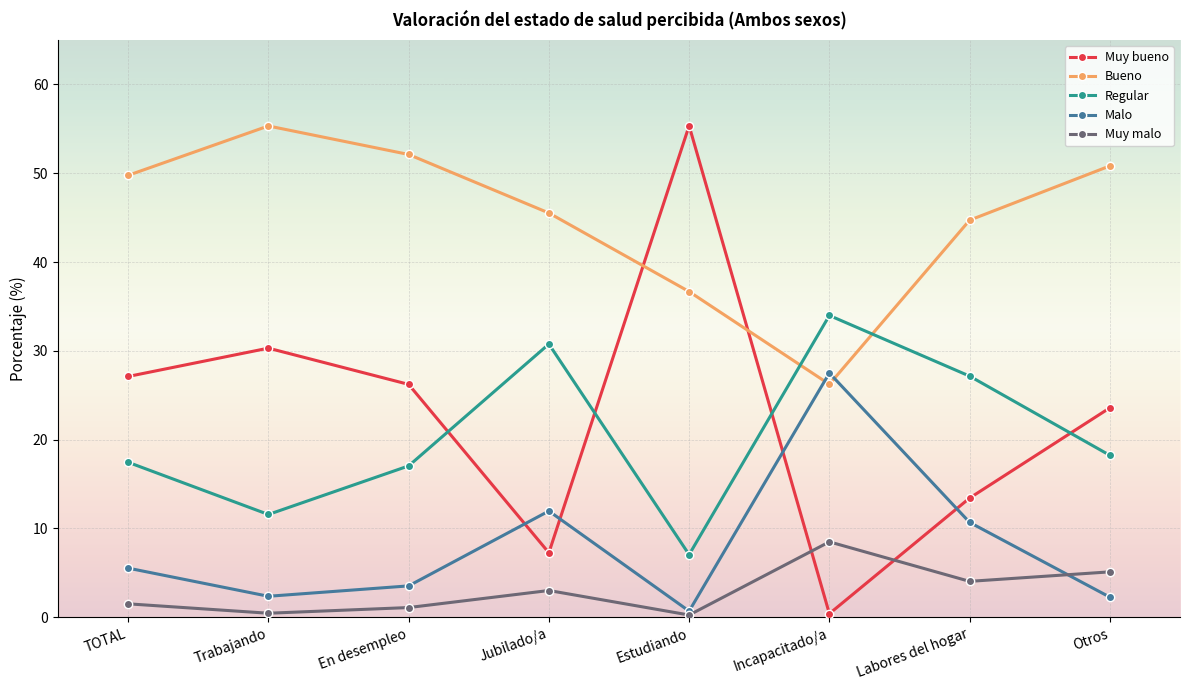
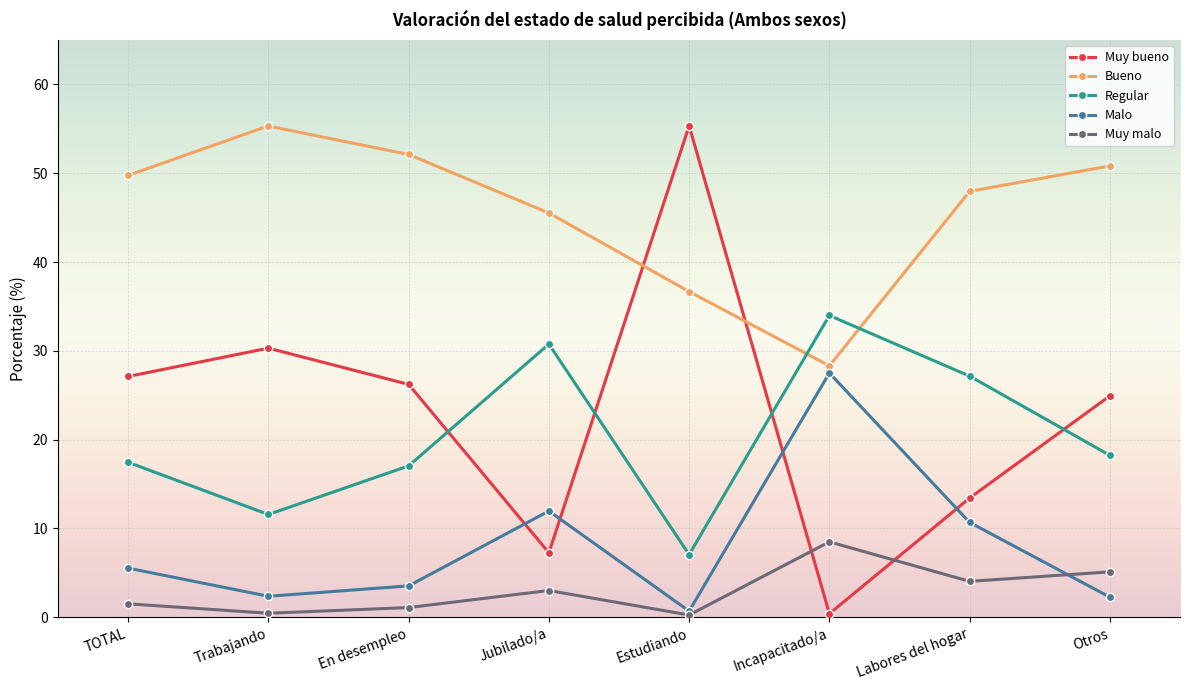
  {
    "Muy bueno": {
      "TOTAL": 27,
      "Trabajando": 30,
      "En desempleo": 26,
      "Jubilado/a": 7,
      "Estudiando": 55,
      "Incapacitado/a": 0,
      "Labores del hogar": 13,
-     "Otros": 24
+     "Otros": 25
    },
    "Bueno": {
      "TOTAL": 50,
      "Trabajando": 55,
      "En desempleo": 52,
      "Jubilado/a": 46,
      "Estudiando": 37,
-     "Incapacitado/a": 26,
-     "Labores del hogar": 45,
+     "Incapacitado/a": 28,
+     "Labores del hogar": 48,
      "Otros": 51
    }
  }
